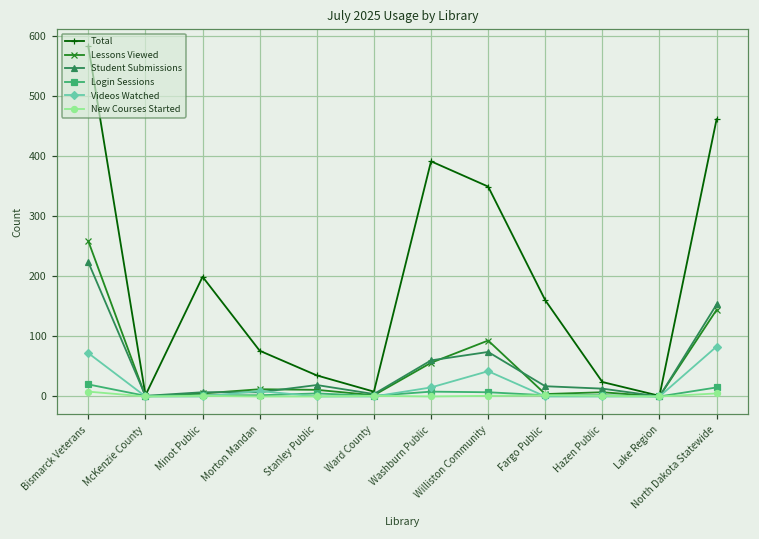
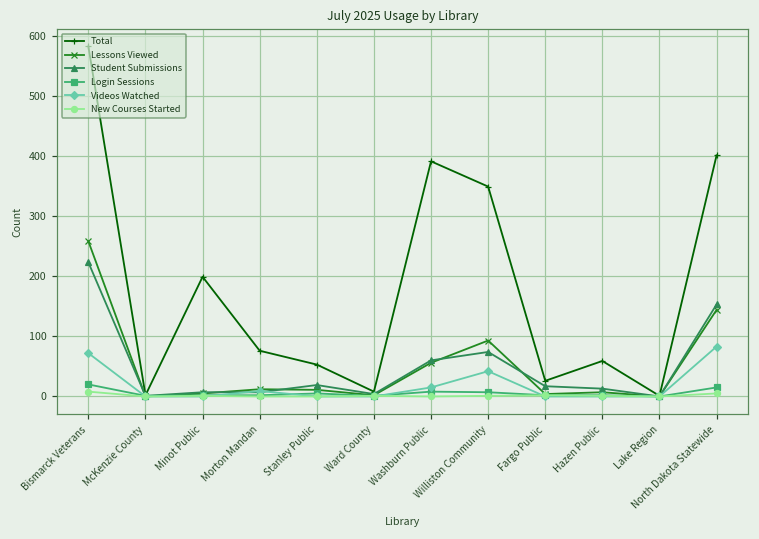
  {
    "Total": {
      "Minot Public": 200,
      "Morton Mandan": 80,
-     "Stanley Public": 40,
+     "Stanley Public": 50,
      "Washburn Public": 390,
      "Williston Community": 350,
-     "Fargo Public": 160,
-     "Hazen Public": 20,
-     "North Dakota Statewide": 460
+     "Fargo Public": 30,
+     "Hazen Public": 60,
+     "North Dakota Statewide": 400
    }
  }
